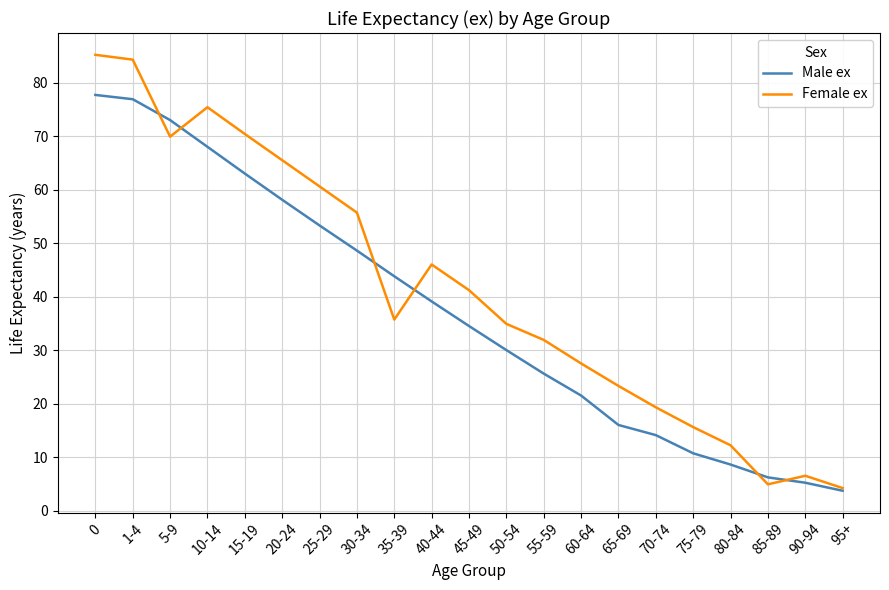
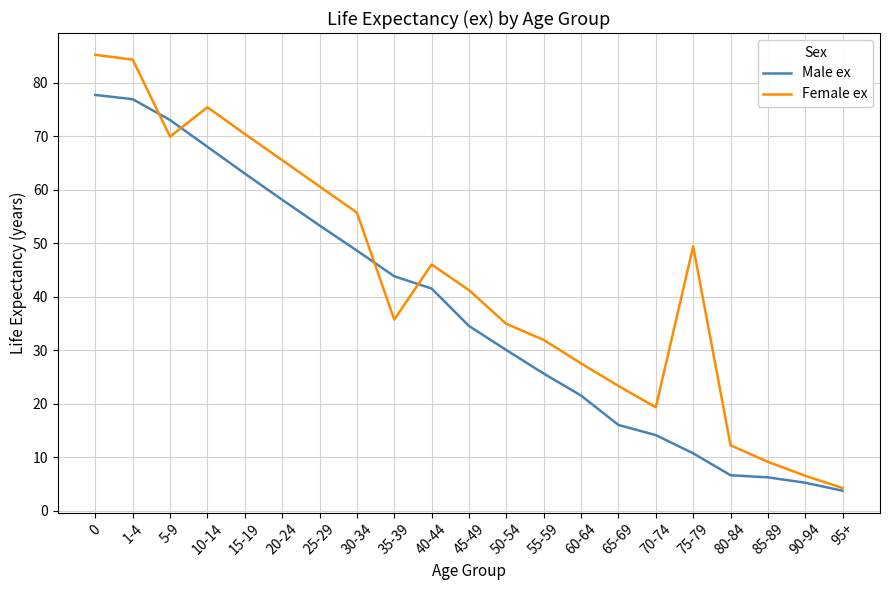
  {
    "Male ex": {
      "0": 78,
      "1-4": 77,
      "5-9": 73,
      "10-14": 68,
      "15-19": 63,
      "20-24": 58,
      "25-29": 53,
      "30-34": 49,
      "35-39": 44,
-     "40-44": 39,
+     "40-44": 42,
      "45-49": 35,
      "50-54": 30,
      "55-59": 26,
      "60-64": 22,
      "65-69": 16,
      "70-74": 14,
      "75-79": 11,
-     "80-84": 9,
+     "80-84": 7,
      "85-89": 6,
      "90-94": 5,
      "95+": 4
    },
    "Female ex": {
      "0": 85,
      "1-4": 84,
      "5-9": 70,
      "10-14": 75,
      "15-19": 70,
      "20-24": 66,
      "25-29": 61,
      "30-34": 56,
      "35-39": 36,
      "40-44": 46,
      "45-49": 41,
      "50-54": 35,
      "55-59": 32,
      "60-64": 28,
      "65-69": 23,
      "70-74": 19,
-     "75-79": 16,
+     "75-79": 49,
      "80-84": 12,
-     "85-89": 5,
+     "85-89": 9,
      "90-94": 7,
      "95+": 4
    }
  }
